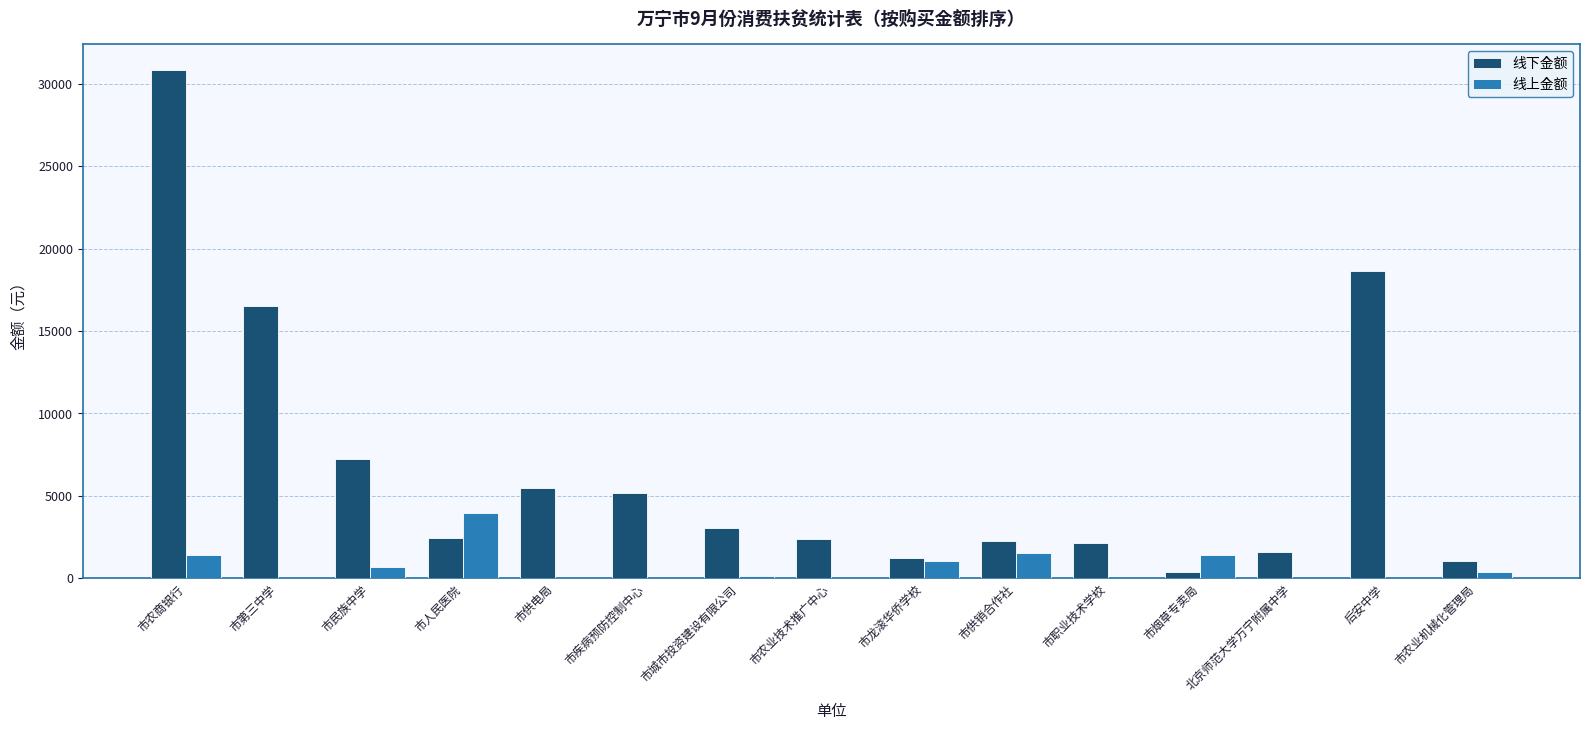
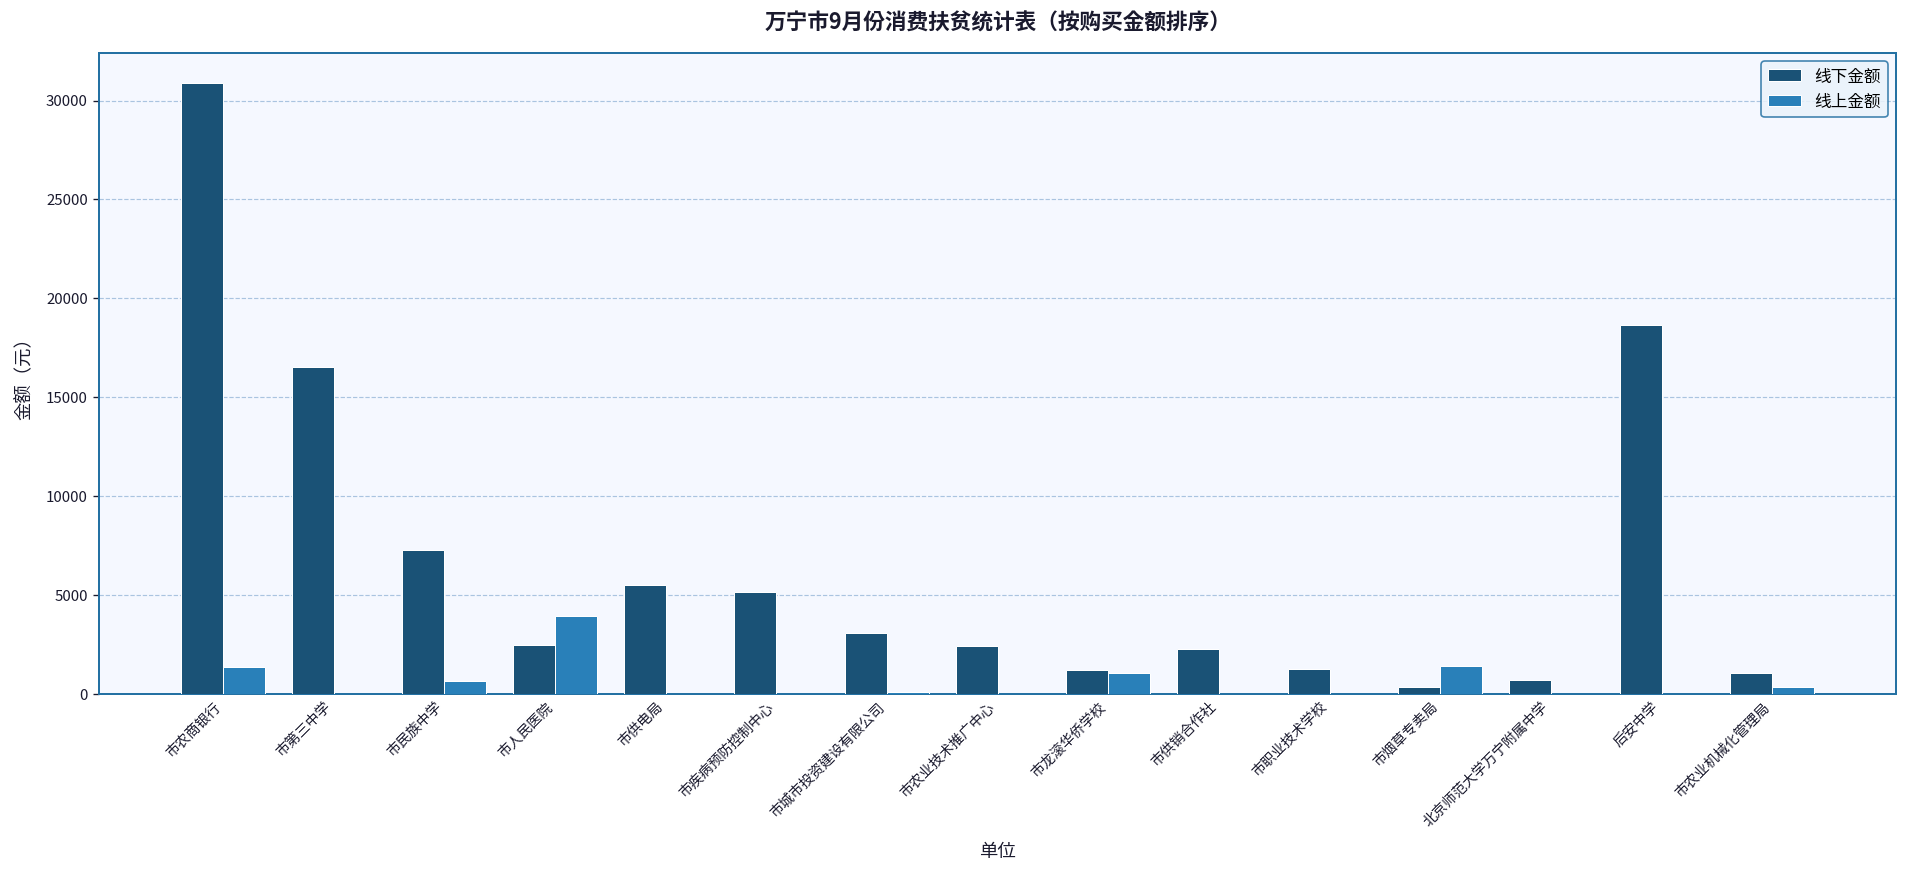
  {
    "线下金额": {
      "市农商银行": 30900,
      "市第三中学": 16500,
      "市民族中学": 7300,
      "市人民医院": 2500,
      "市供电局": 5500,
      "市疾病预防控制中心": 5200,
      "市城市投资建设有限公司": 3100,
      "市农业技术推广中心": 2400,
      "市龙滚华侨学校": 1200,
      "市供销合作社": 2200,
-     "市职业技术学校": 2100,
+     "市职业技术学校": 1300,
      "市烟草专卖局": 400,
-     "北京师范大学万宁附属中学": 1600,
+     "北京师范大学万宁附属中学": 700,
      "后安中学": 18600,
      "市农业机械化管理局": 1100
    },
    "线上金额": {
      "市农商银行": 1400,
      "市第三中学": 0,
      "市民族中学": 600,
      "市人民医院": 3900,
      "市供电局": 0,
      "市疾病预防控制中心": 0,
      "市农业技术推广中心": 0,
      "市龙滚华侨学校": 1000,
-     "市供销合作社": 1500,
+     "市供销合作社": 0,
      "市职业技术学校": 0,
      "市烟草专卖局": 1400,
      "北京师范大学万宁附属中学": 0,
      "后安中学": 0,
      "市农业机械化管理局": 300
    }
  }
